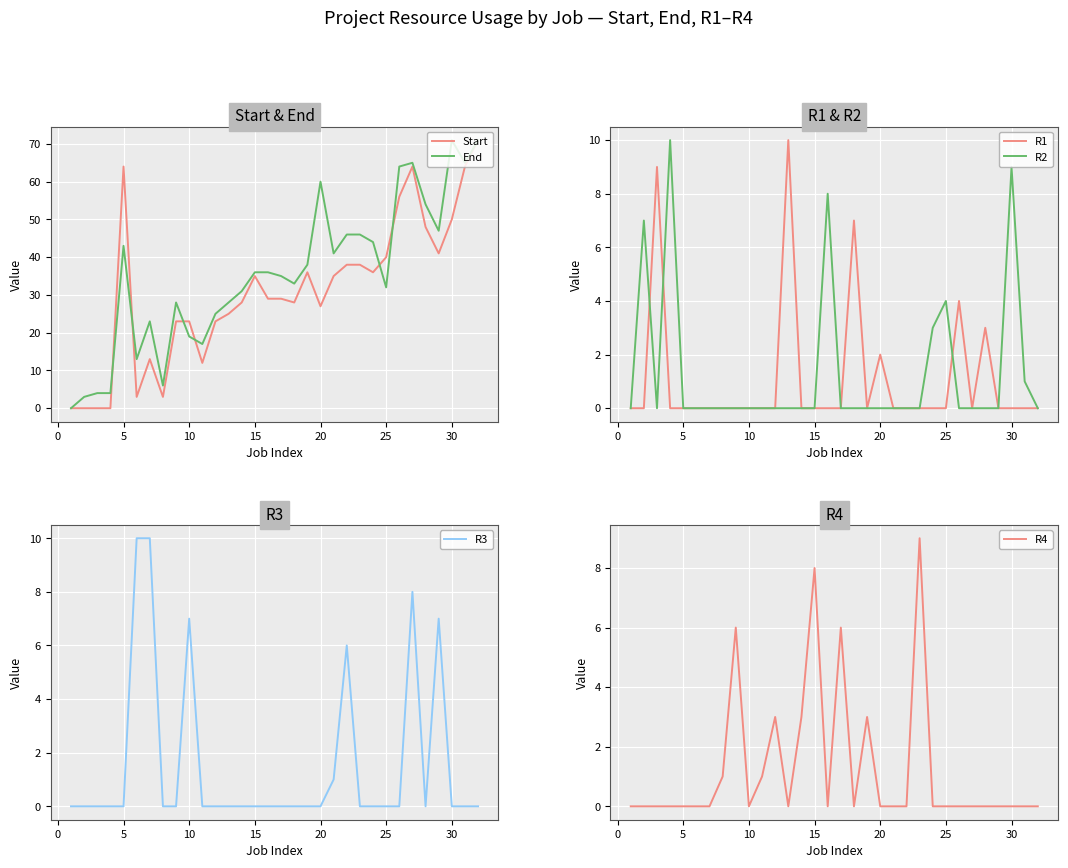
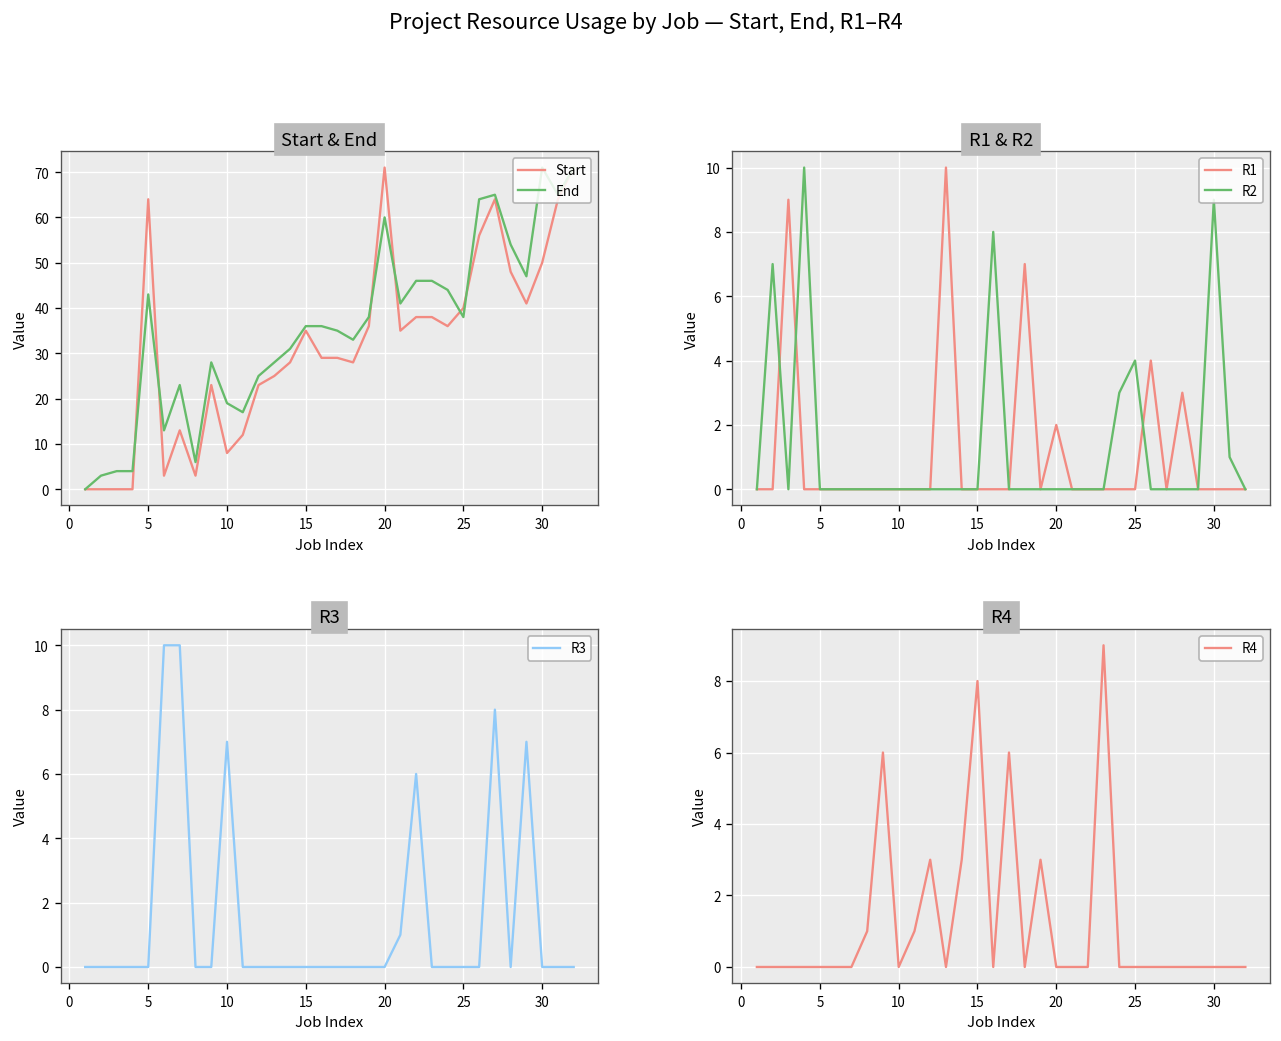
  {
    "Start & End": {
      "Start": {
        "5": 64,
-       "10": 23,
+       "10": 8,
        "15": 35,
-       "20": 27,
+       "20": 71,
        "25": 40,
        "30": 50
      },
      "End": {
        "5": 43,
        "10": 19,
        "15": 36,
        "20": 60,
-       "25": 32
+       "25": 38
      }
    },
    "R1 & R2": {
      "R1": {
        "20": 2.0,
        "25": 0.0,
        "30": 0.0
      },
      "R2": {
        "20": 0.0,
        "25": 4.0,
        "30": 9.0
      }
    },
    "R3": {
      "5": 0.0,
      "10": 7.0,
      "15": 0.0,
      "20": 0.0,
      "25": 0.0,
      "30": 0.0
    },
    "R4": {
      "5": 0.0,
      "10": 0.0,
      "15": 8.0,
      "20": 0.0,
      "25": 0.0,
      "30": 0.0
    }
  }
